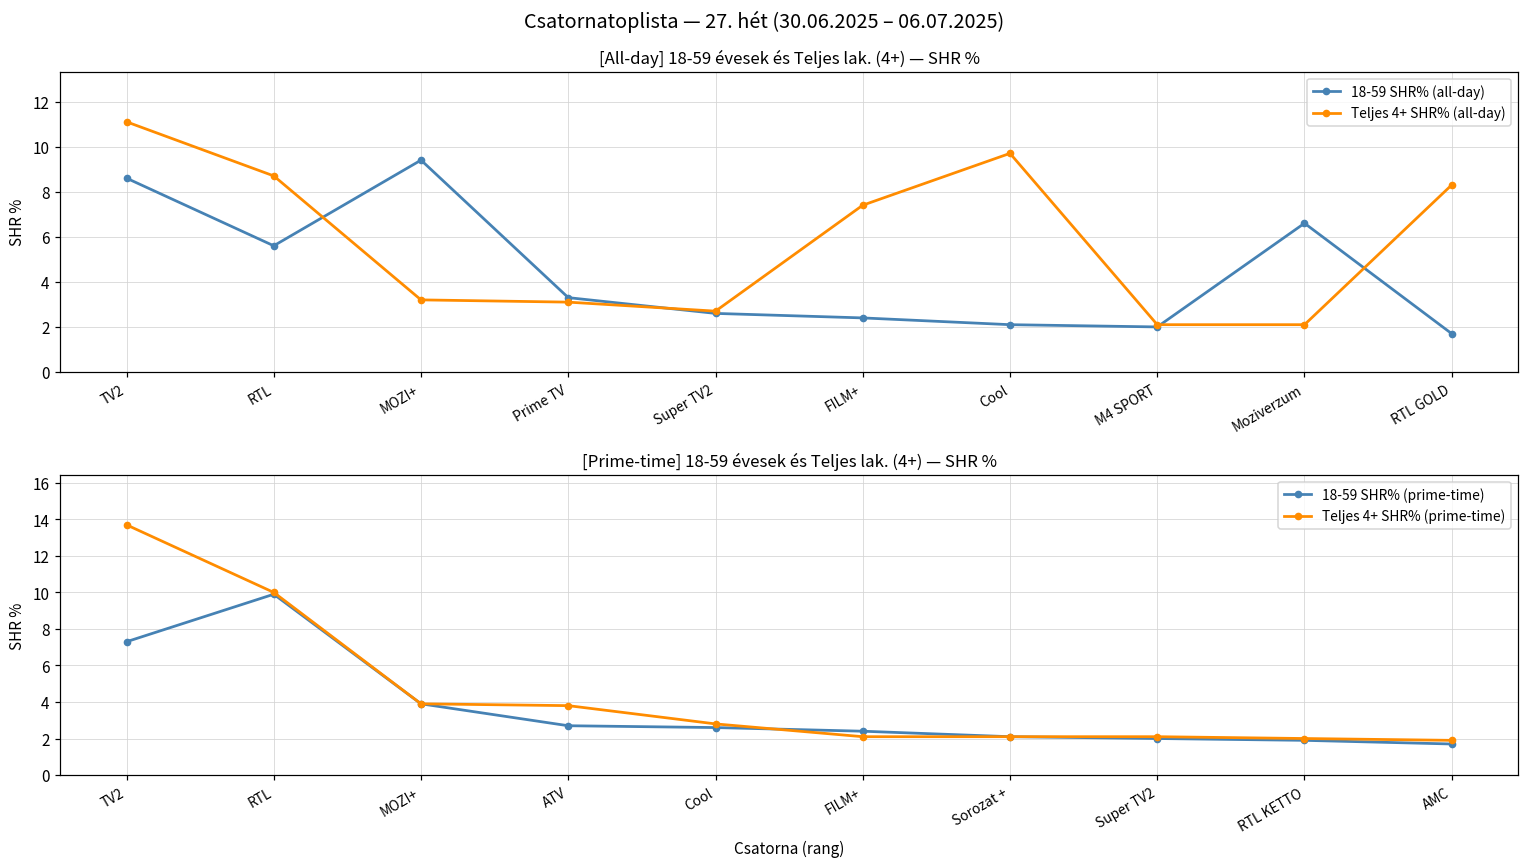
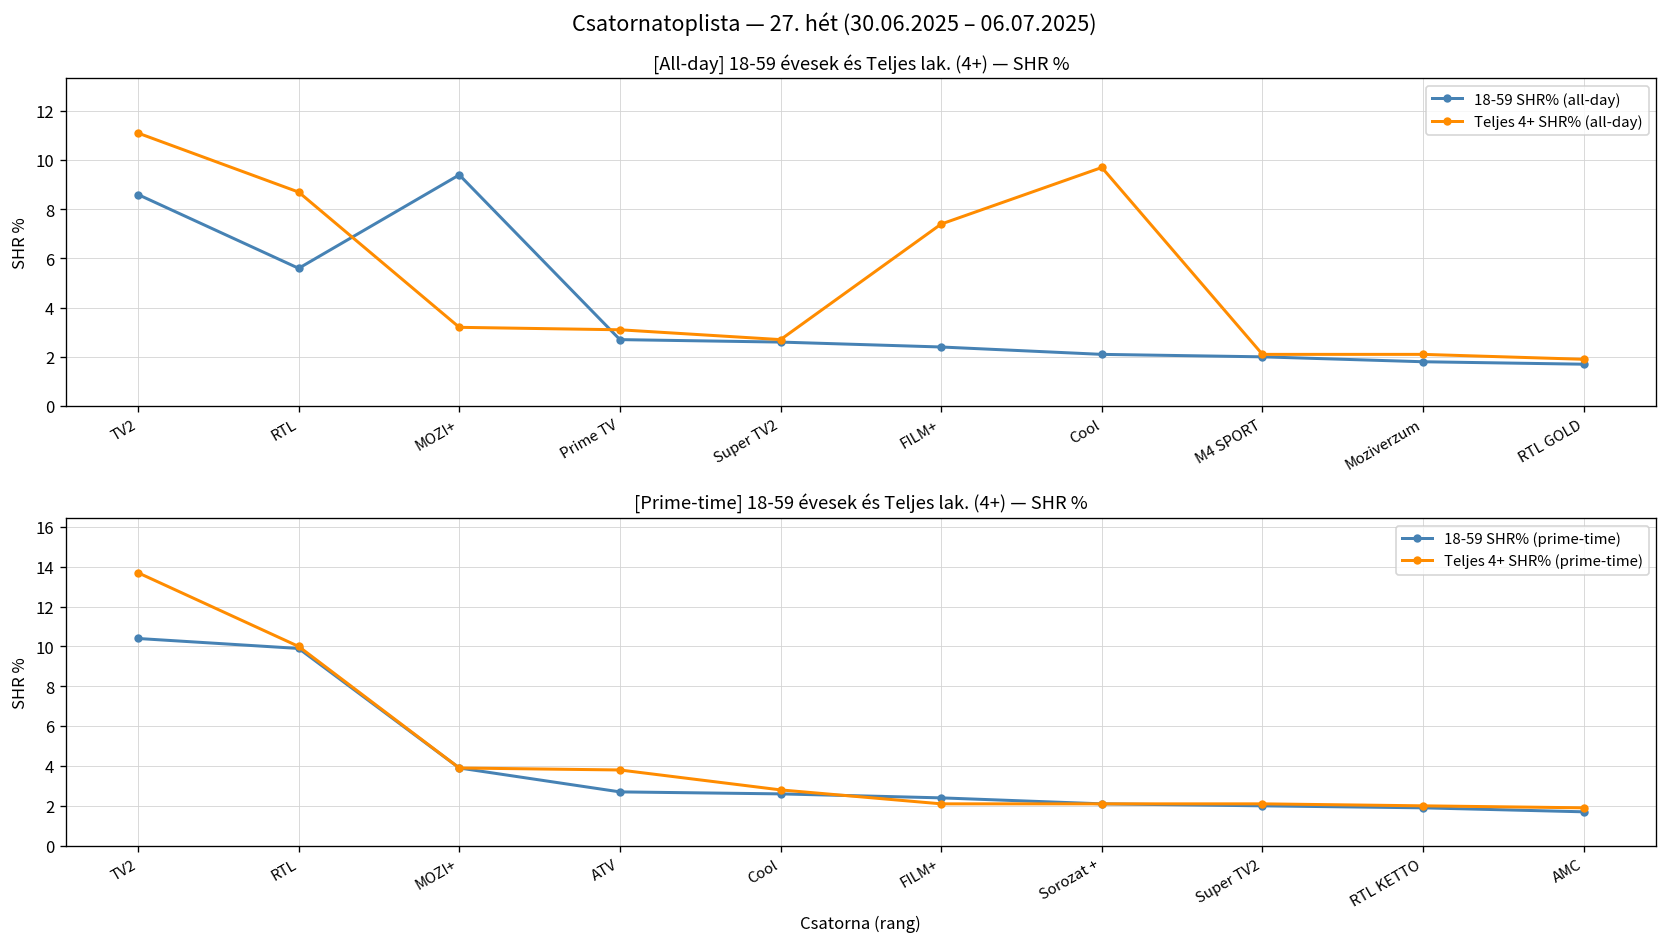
  {
    "[All-day] 18-59 évesek és Teljes lak. (4+) — SHR %": {
      "18-59 SHR% (all-day)": {
        "TV2": 8.6,
        "RTL": 5.6,
        "MOZI+": 9.4,
-       "Prime TV": 3.3,
+       "Prime TV": 2.7,
        "FILM+": 2.4,
        "Cool": 2.1,
-       "Moziverzum": 6.6,
+       "Moziverzum": 1.8,
        "RTL GOLD": 1.7
      },
      "Teljes 4+ SHR% (all-day)": {
        "TV2": 11.1,
        "RTL": 8.7,
        "MOZI+": 3.2,
        "Prime TV": 3.1,
        "FILM+": 7.4,
        "Cool": 9.7,
        "Moziverzum": 2.1,
-       "RTL GOLD": 8.3
+       "RTL GOLD": 1.9
      }
    },
    "[Prime-time] 18-59 évesek és Teljes lak. (4+) — SHR %": {
      "18-59 SHR% (prime-time)": {
-       "TV2": 7.3,
+       "TV2": 10.4,
        "ATV": 2.7,
        "Cool": 2.6,
        "FILM+": 2.4,
        "AMC": 1.7
      },
      "Teljes 4+ SHR% (prime-time)": {
        "TV2": 13.7,
        "ATV": 3.8,
        "Cool": 2.8,
        "FILM+": 2.1,
        "AMC": 1.9
      }
    }
  }
